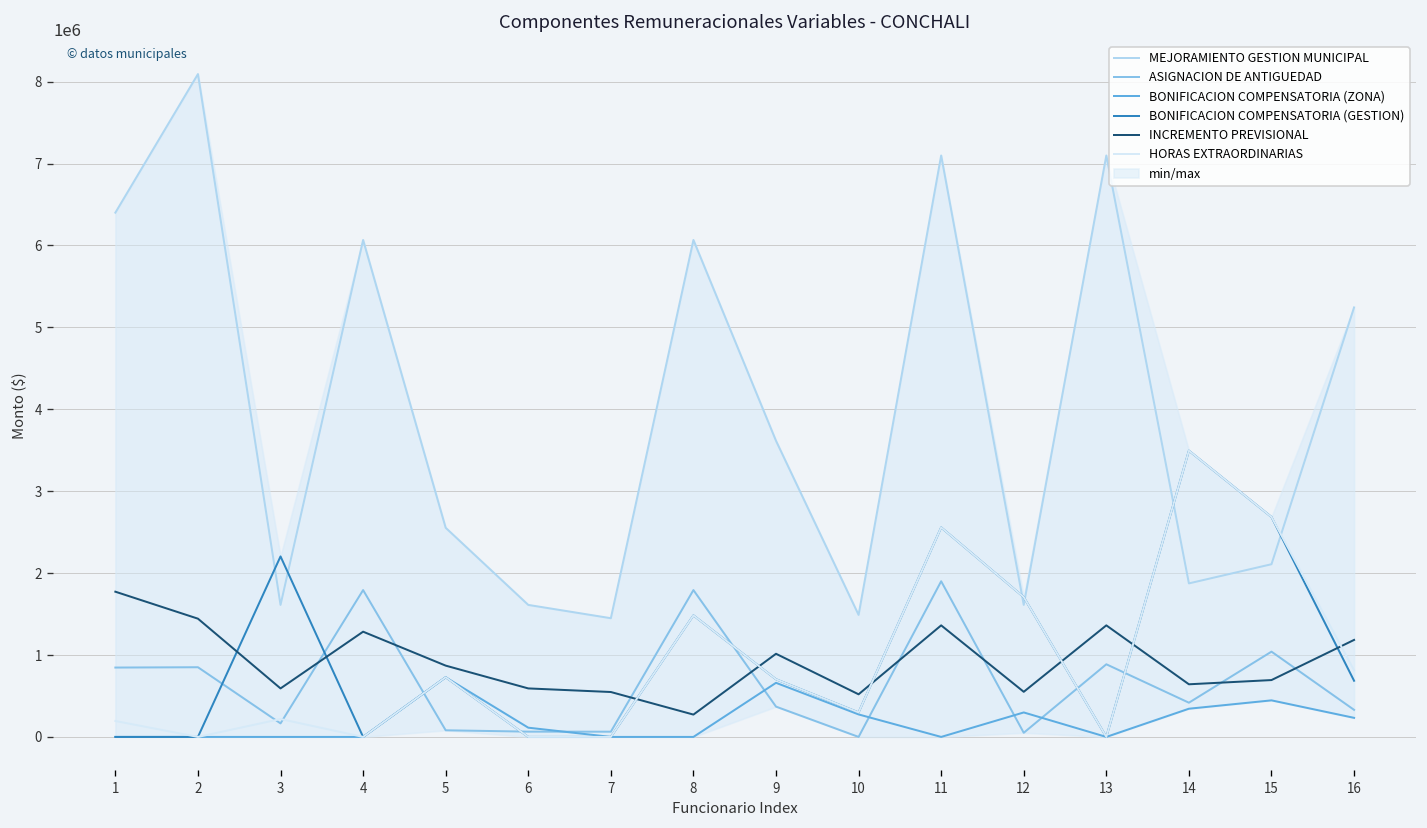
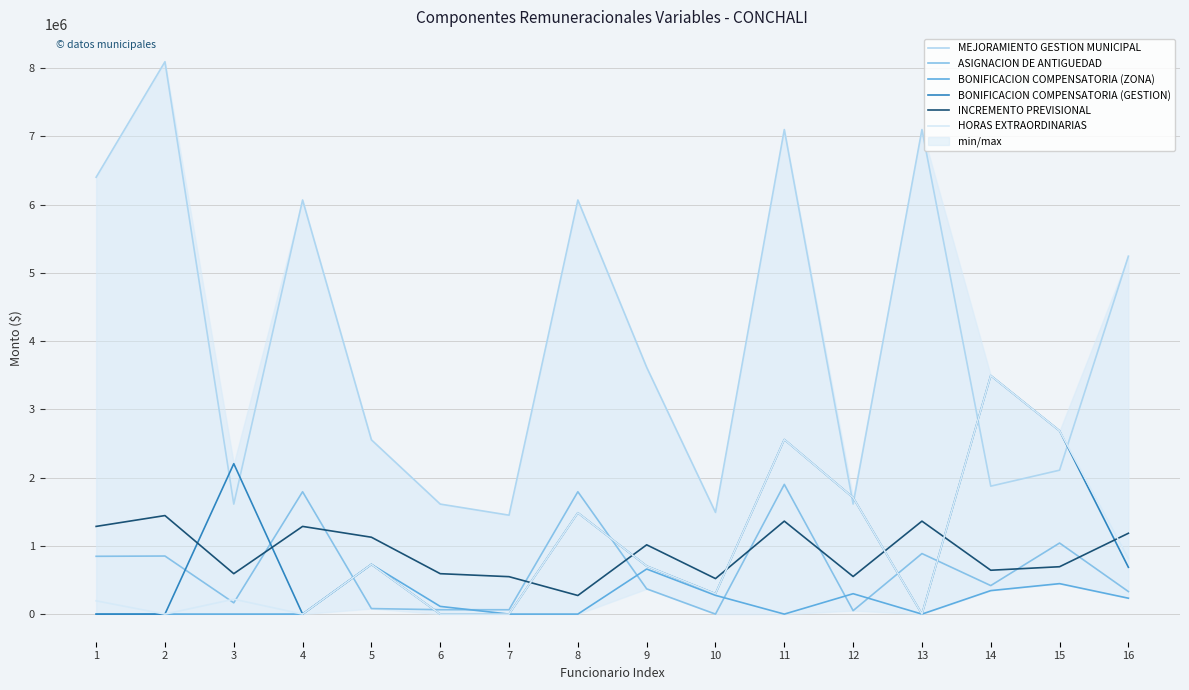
  {
    "BONIFICACION COMPENSATORIA (GESTION)": {
      "16": 700000
    },
    "INCREMENTO PREVISIONAL": {
-     "1": 1800000,
+     "1": 1300000,
      "2": 1400000,
      "3": 600000,
      "4": 1300000,
-     "5": 900000,
+     "5": 1100000,
      "6": 600000,
      "7": 500000,
      "8": 300000,
      "9": 1000000,
      "10": 500000,
      "11": 1400000,
      "12": 600000,
      "13": 1400000,
      "14": 600000,
      "15": 700000,
      "16": 1200000
    }
  }
